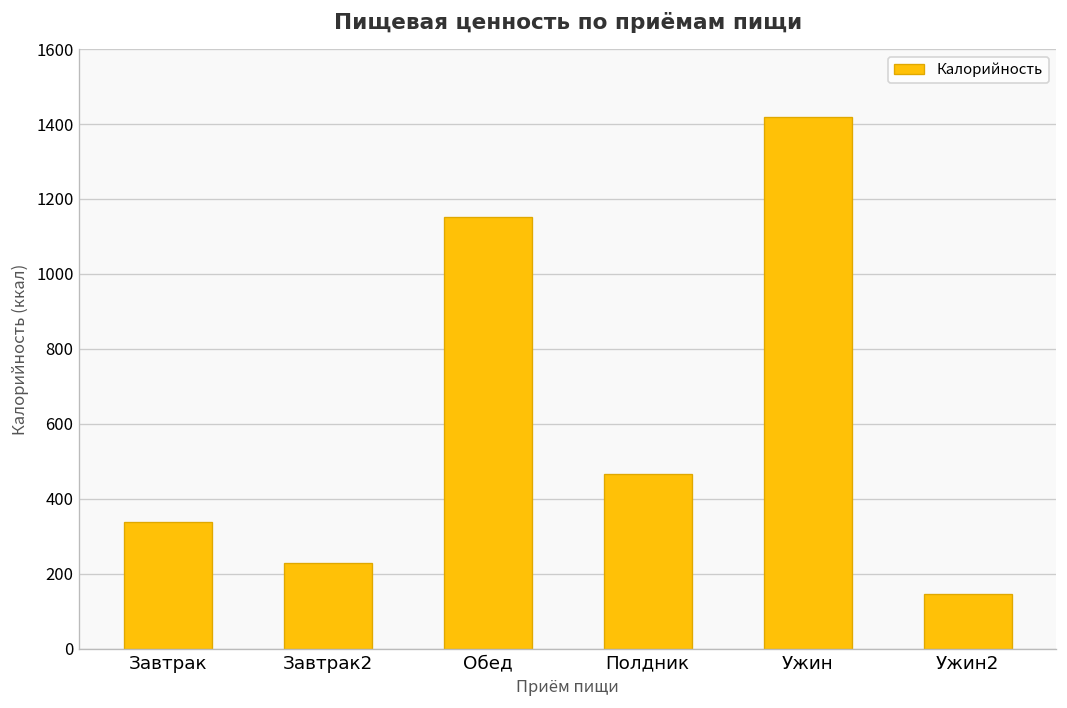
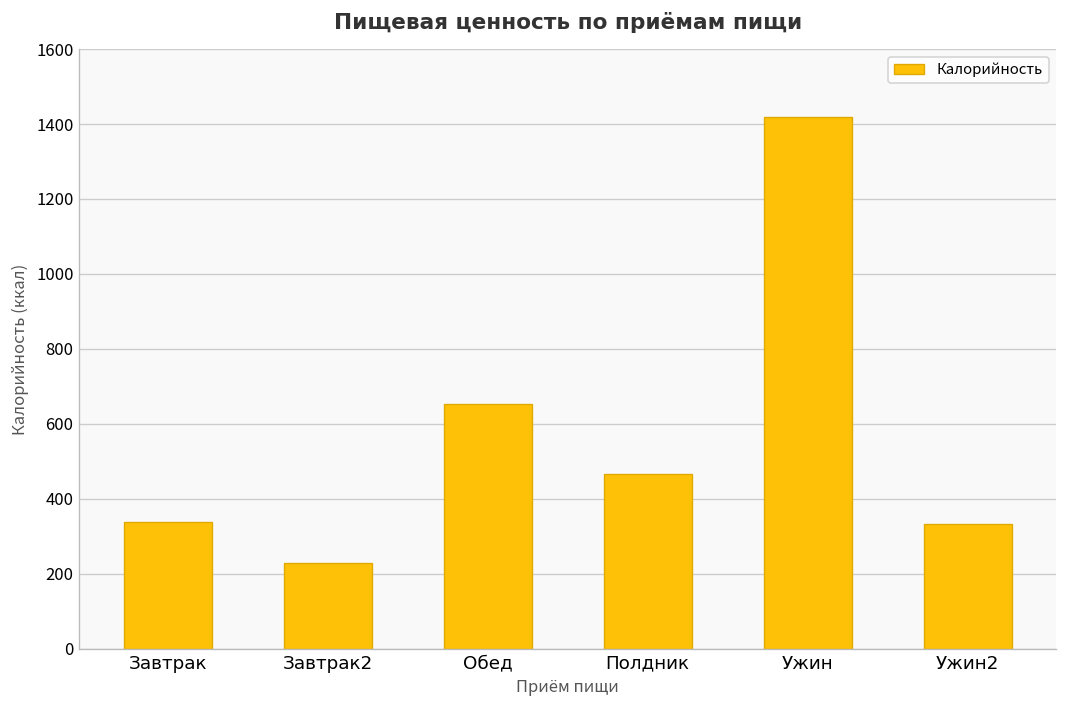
  {
    "Завтрак": 340,
    "Завтрак2": 230,
-   "Обед": 1150,
+   "Обед": 650,
    "Полдник": 470,
    "Ужин": 1420,
-   "Ужин2": 150
+   "Ужин2": 330
  }
